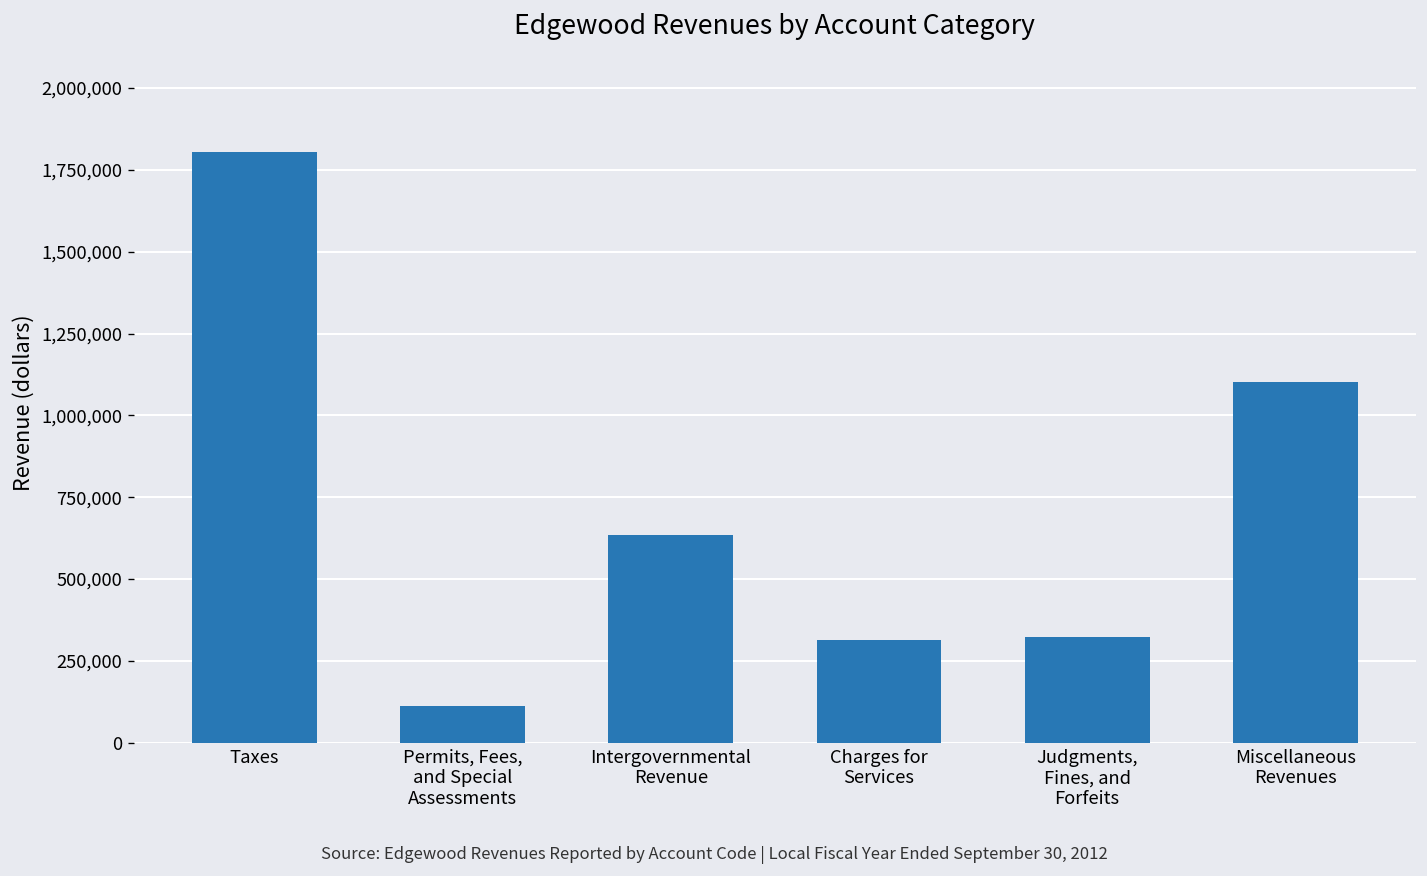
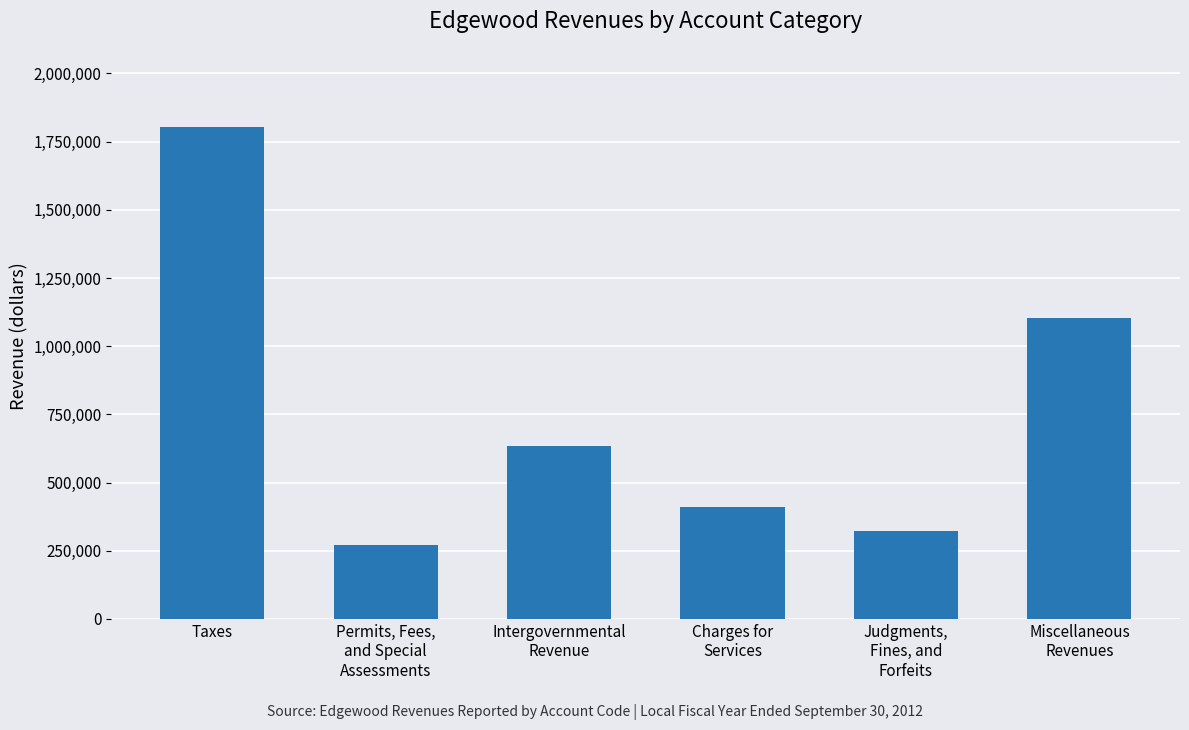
  {
    "Taxes": "1,800,000",
-   "Permits, Fees, and Special Assessments": "110,000",
+   "Permits, Fees, and Special Assessments": "270,000",
    "Intergovernmental Revenue": "630,000",
-   "Charges for Services": "310,000",
+   "Charges for Services": "410,000",
    "Judgments, Fines, and Forfeits": "320,000",
    "Miscellaneous Revenues": "1,100,000"
  }
